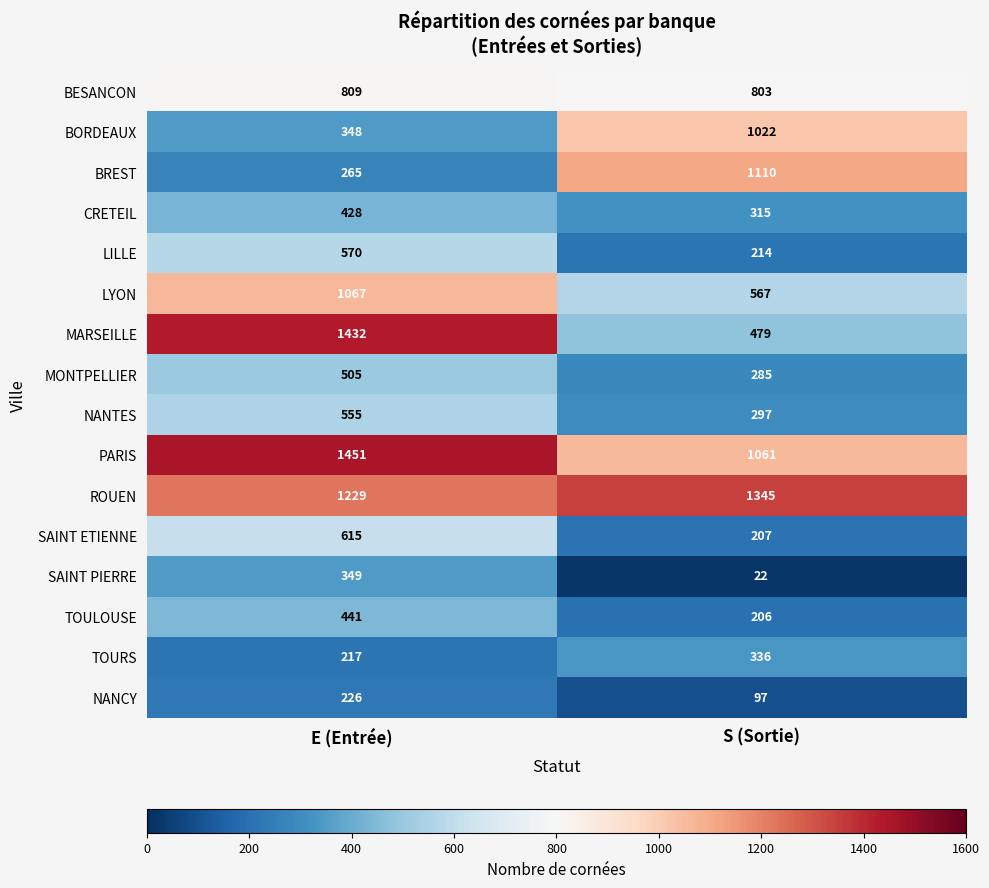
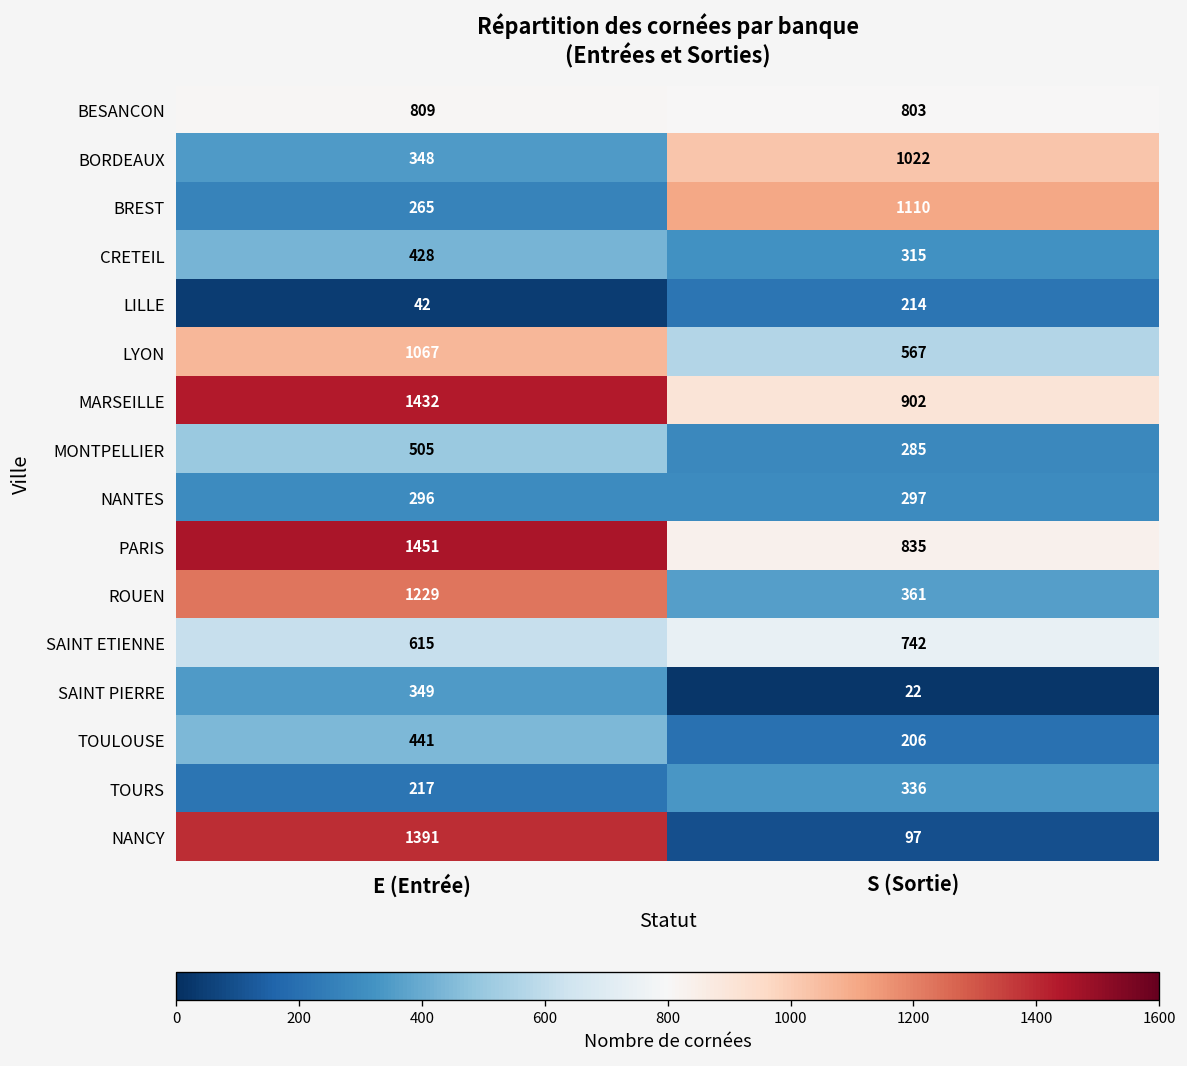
  {
    "BESANCON": {
      "E (Entrée)": 809,
      "S (Sortie)": 803
    },
    "BORDEAUX": {
      "E (Entrée)": 348,
      "S (Sortie)": 1022
    },
    "BREST": {
      "E (Entrée)": 265,
      "S (Sortie)": 1110
    },
    "CRETEIL": {
      "E (Entrée)": 428,
      "S (Sortie)": 315
    },
    "LILLE": {
-     "E (Entrée)": 570,
+     "E (Entrée)": 42,
      "S (Sortie)": 214
    },
    "LYON": {
      "E (Entrée)": 1067,
      "S (Sortie)": 567
    },
    "MARSEILLE": {
      "E (Entrée)": 1432,
-     "S (Sortie)": 479
+     "S (Sortie)": 902
    },
    "MONTPELLIER": {
      "E (Entrée)": 505,
      "S (Sortie)": 285
    },
    "NANTES": {
-     "E (Entrée)": 555,
+     "E (Entrée)": 296,
      "S (Sortie)": 297
    },
    "PARIS": {
      "E (Entrée)": 1451,
-     "S (Sortie)": 1061
+     "S (Sortie)": 835
    },
    "ROUEN": {
      "E (Entrée)": 1229,
-     "S (Sortie)": 1345
+     "S (Sortie)": 361
    },
    "SAINT ETIENNE": {
      "E (Entrée)": 615,
-     "S (Sortie)": 207
+     "S (Sortie)": 742
    },
    "SAINT PIERRE": {
      "E (Entrée)": 349,
      "S (Sortie)": 22
    },
    "TOULOUSE": {
      "E (Entrée)": 441,
      "S (Sortie)": 206
    },
    "TOURS": {
      "E (Entrée)": 217,
      "S (Sortie)": 336
    },
    "NANCY": {
-     "E (Entrée)": 226,
+     "E (Entrée)": 1391,
      "S (Sortie)": 97
    }
  }
